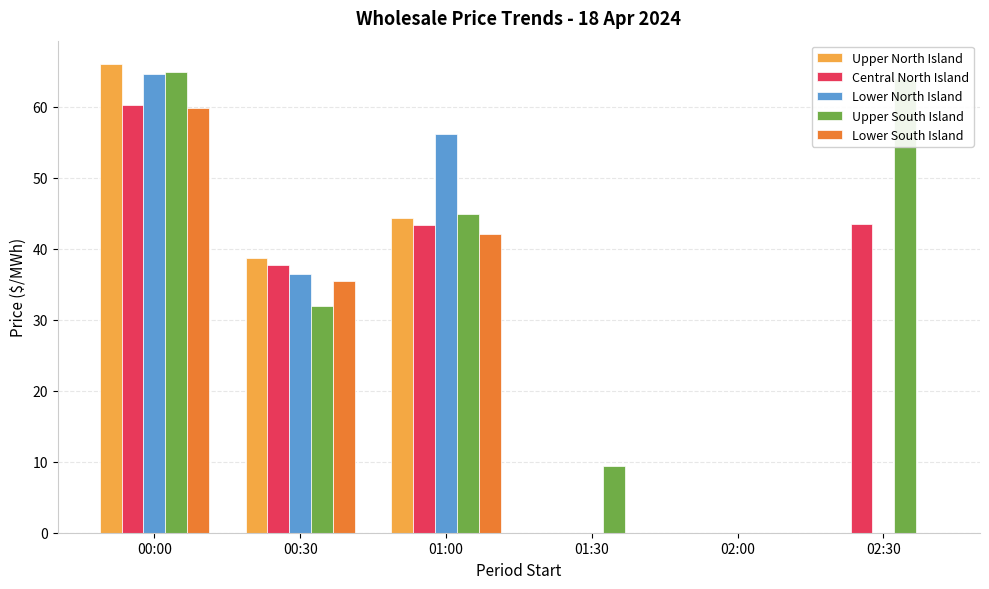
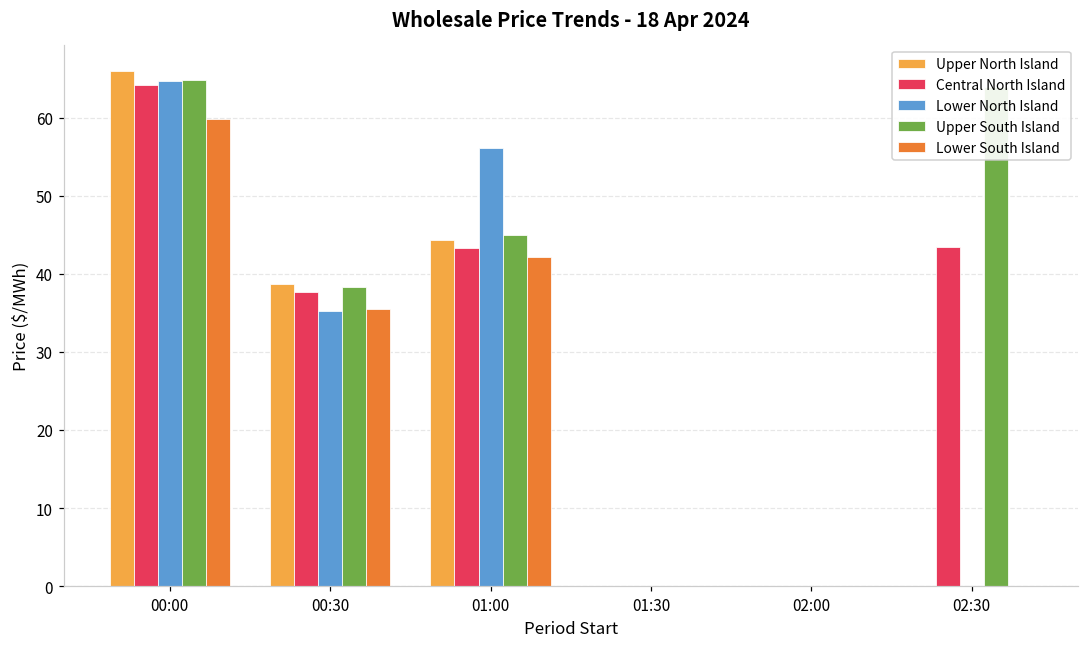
  {
    "Central North Island": {
-     "00:00": 60,
+     "00:00": 64,
      "00:30": 38,
      "01:00": 43,
      "02:30": 43
    },
    "Lower North Island": {
      "00:00": 65,
-     "00:30": 37,
+     "00:30": 35,
      "01:00": 56
    },
    "Upper South Island": {
      "00:00": 65,
-     "00:30": 32,
+     "00:30": 38,
      "01:00": 45,
-     "01:30": 9
+     "01:30": 0
    }
  }
